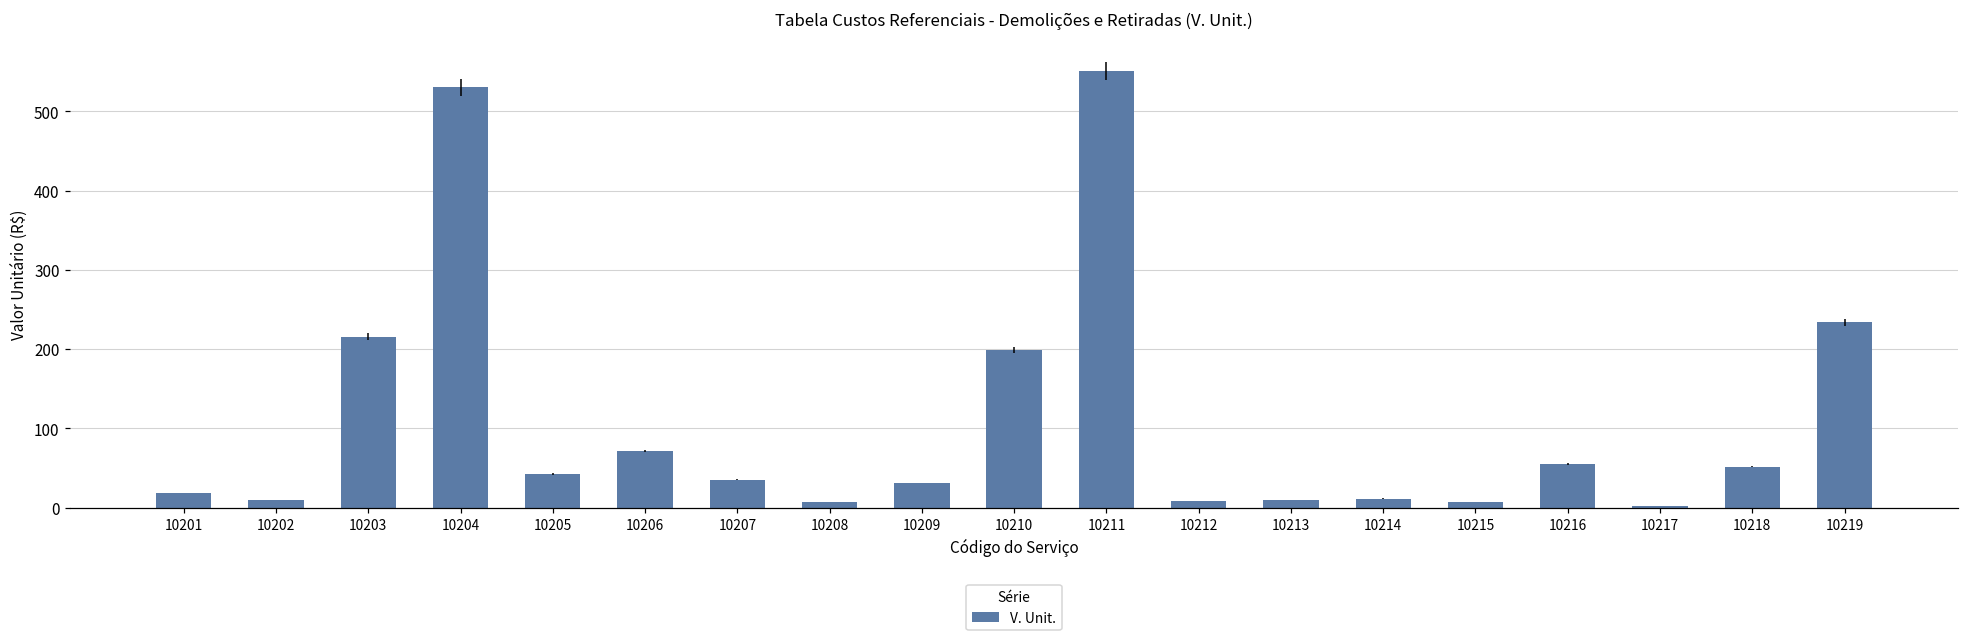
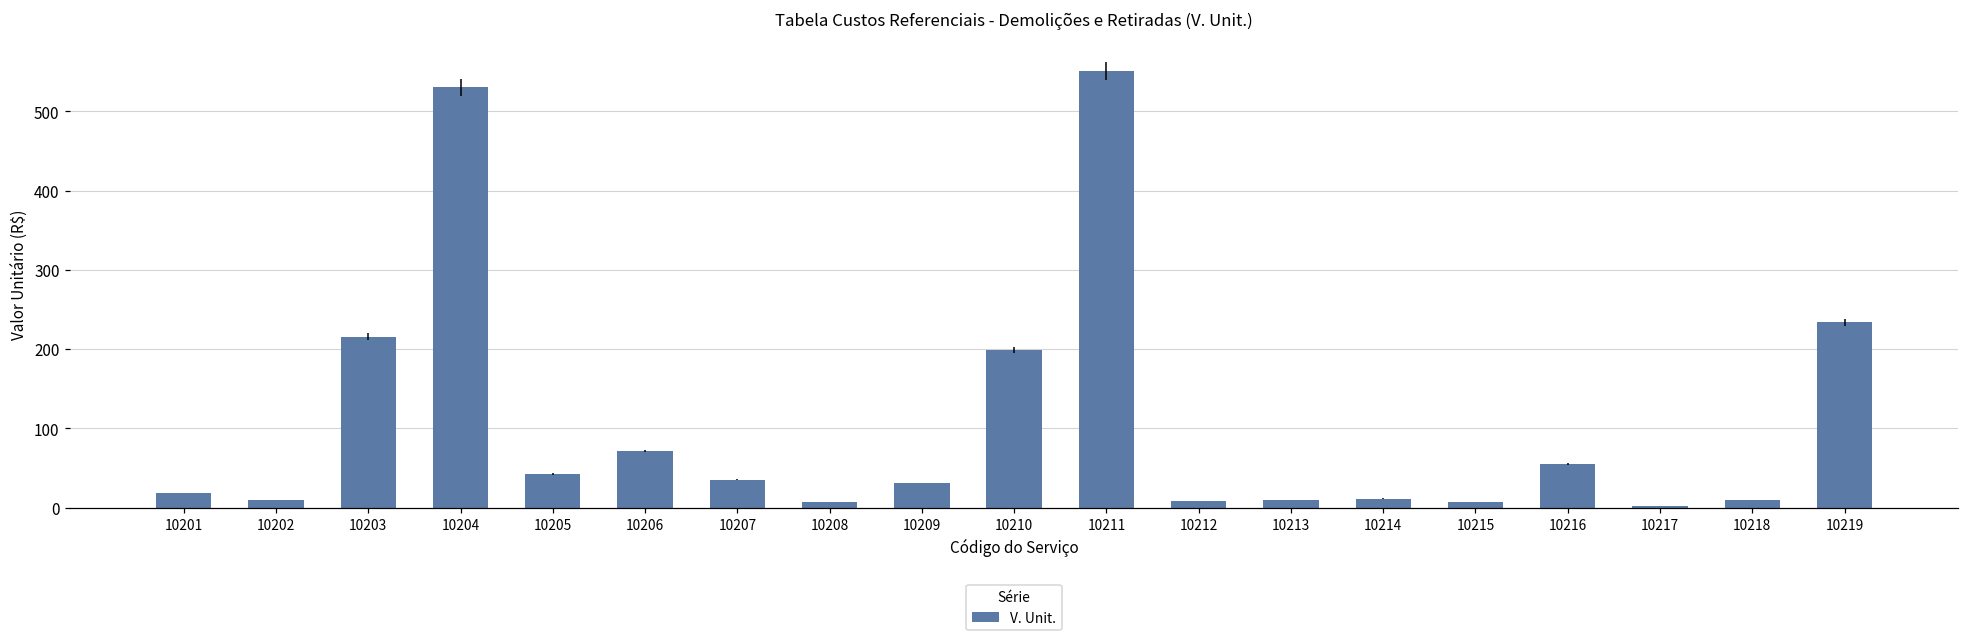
  {
    "10201": 20,
    "10202": 10,
    "10203": 220,
    "10204": 530,
    "10205": 40,
    "10206": 70,
    "10207": 40,
    "10208": 10,
    "10209": 30,
    "10210": 200,
    "10211": 550,
    "10212": 10,
    "10213": 10,
    "10214": 10,
    "10215": 10,
    "10216": 60,
-   "10218": 50,
+   "10218": 10,
    "10219": 230
  }
